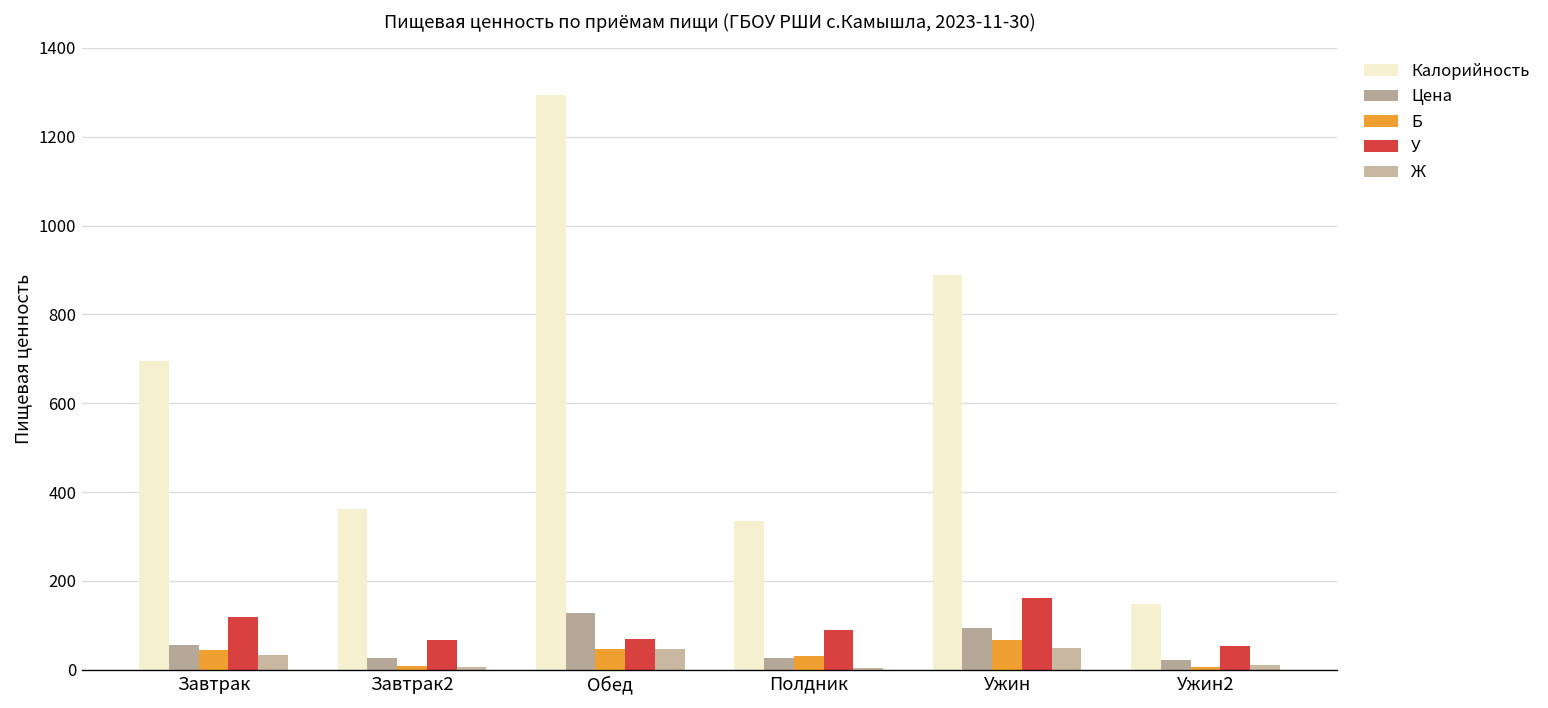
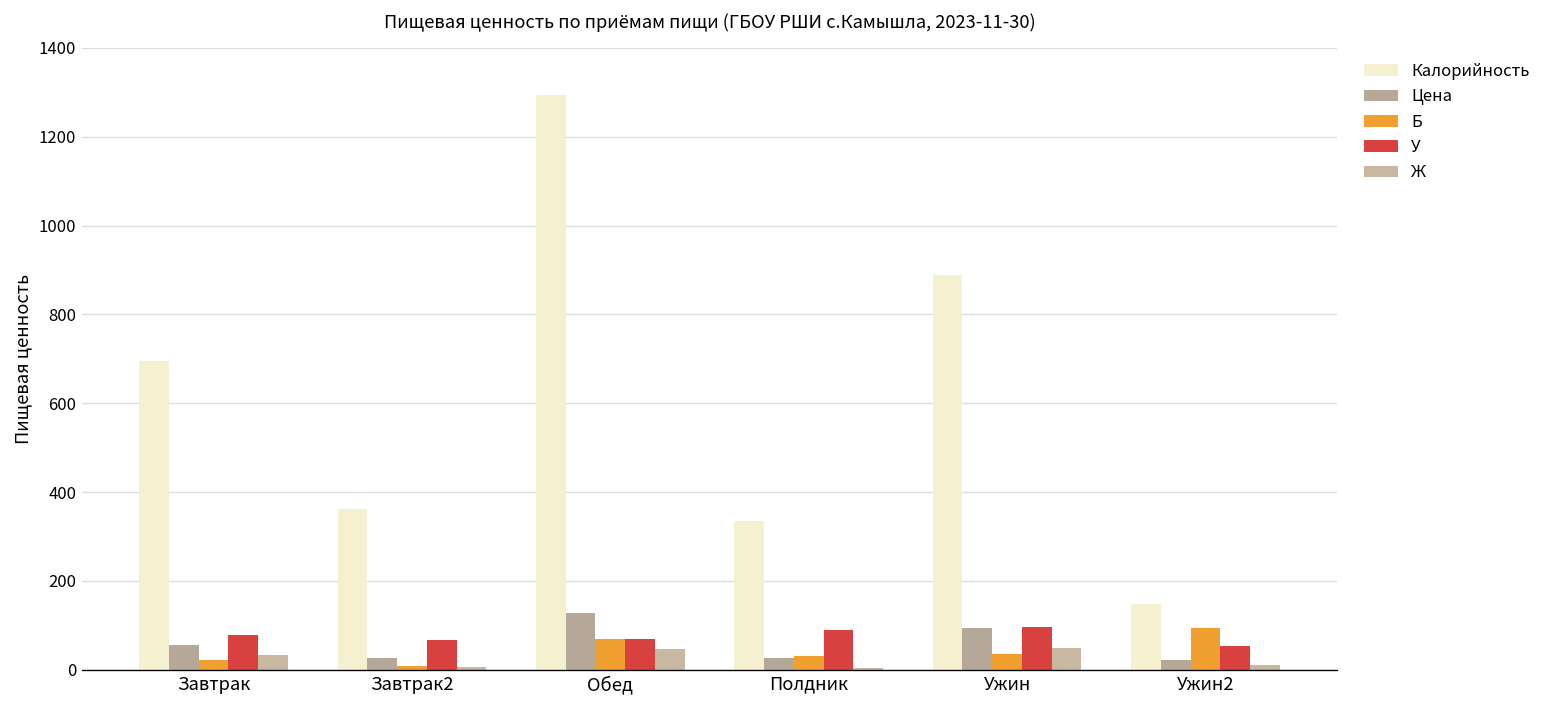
  {
    "Калорийность": {
      "Завтрак": 690,
      "Завтрак2": 360,
      "Обед": 1290,
      "Полдник": 330,
      "Ужин": 890,
      "Ужин2": 150
    },
    "Б": {
-     "Завтрак": 40,
+     "Завтрак": 20,
      "Завтрак2": 10,
-     "Обед": 50,
+     "Обед": 70,
      "Полдник": 30,
-     "Ужин": 70,
-     "Ужин2": 10
+     "Ужин": 40,
+     "Ужин2": 90
    },
    "У": {
-     "Завтрак": 120,
+     "Завтрак": 80,
      "Завтрак2": 70,
      "Обед": 70,
      "Полдник": 90,
-     "Ужин": 160,
+     "Ужин": 100,
      "Ужин2": 50
    }
  }
